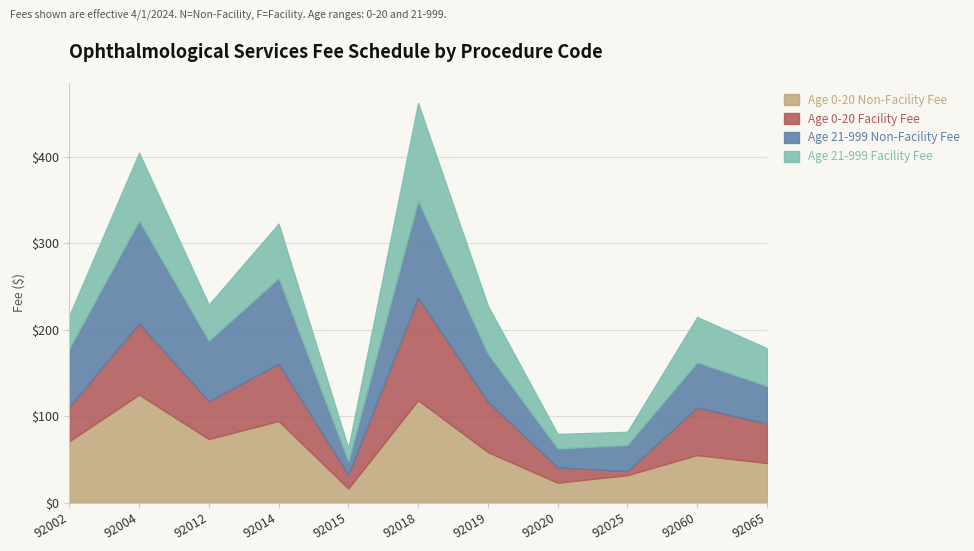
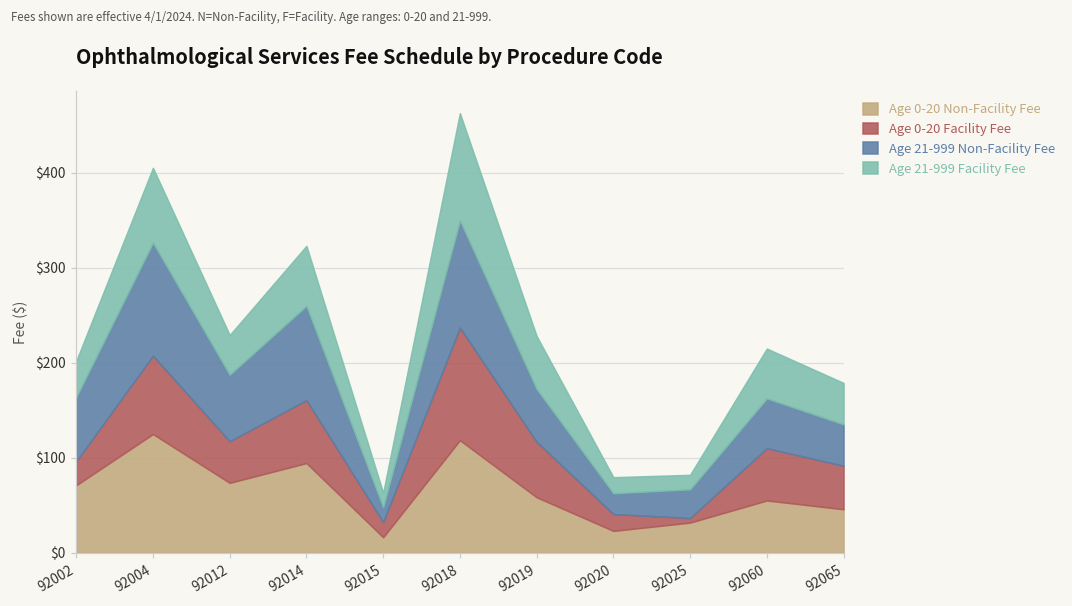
  {
    "Age 0-20 Non-Facility Fee": {
      "92002": "$70",
      "92004": "$120",
      "92012": "$70",
      "92014": "$90",
      "92015": "$20",
      "92018": "$120",
      "92019": "$60",
      "92020": "$20",
      "92025": "$30",
      "92060": "$60",
      "92065": "$50"
    },
    "Age 0-20 Facility Fee": {
-     "92002": "$40",
+     "92002": "$30",
      "92004": "$80",
      "92012": "$40",
      "92014": "$70",
      "92015": "$20",
      "92018": "$120",
      "92019": "$60",
      "92020": "$20",
      "92025": "$0",
      "92060": "$60",
      "92065": "$50"
    },
    "Age 21-999 Non-Facility Fee": {
      "92002": "$70",
      "92004": "$120",
      "92012": "$70",
      "92014": "$100",
      "92015": "$20",
      "92018": "$110",
      "92019": "$60",
      "92020": "$20",
      "92025": "$30",
      "92060": "$50",
      "92065": "$40"
    },
    "Age 21-999 Facility Fee": {
      "92002": "$40",
      "92004": "$80",
      "92012": "$40",
      "92014": "$60",
      "92015": "$20",
      "92018": "$110",
      "92019": "$60",
      "92020": "$20",
      "92025": "$20",
      "92060": "$50",
      "92065": "$40"
    }
  }
